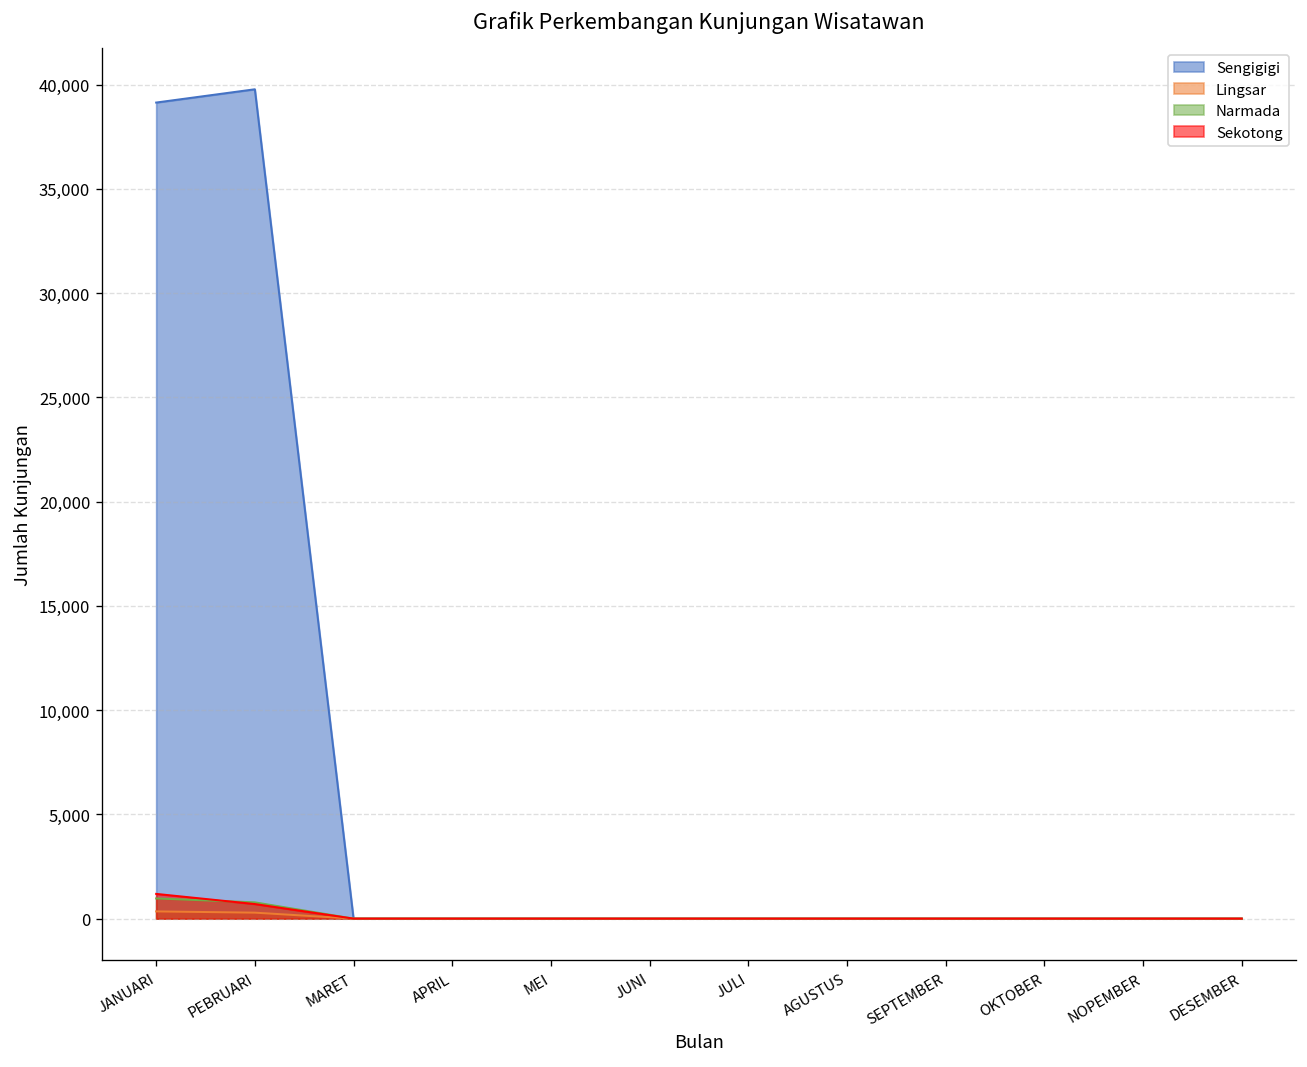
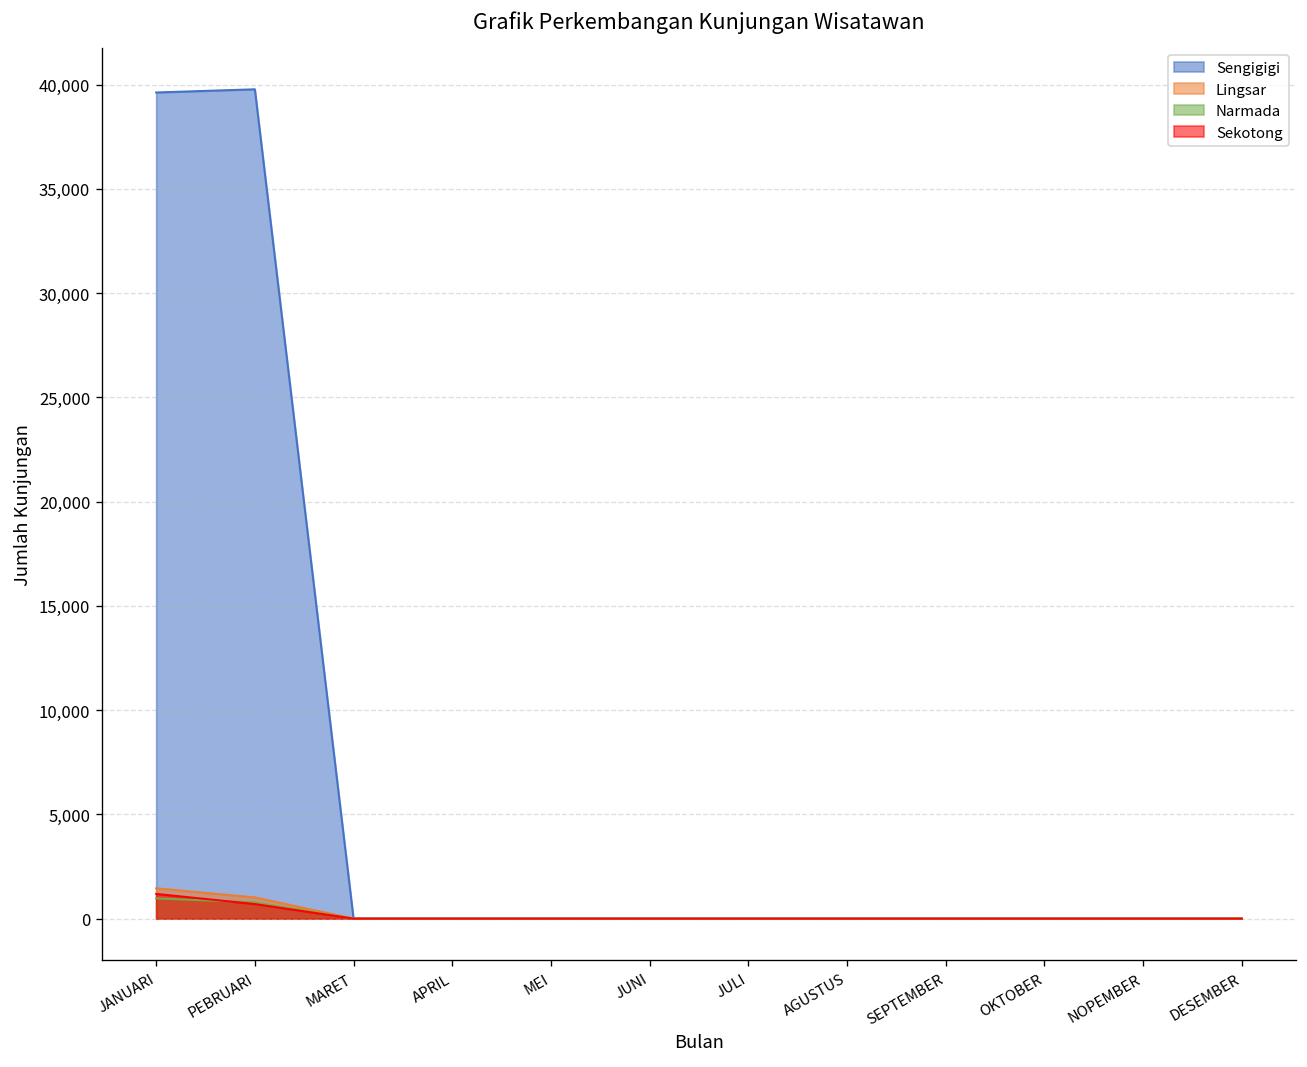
  {
    "Sengigigi": {
-     "JANUARI": "39,100",
+     "JANUARI": "39,600",
      "PEBRUARI": "39,800"
    },
    "Lingsar": {
-     "JANUARI": "300",
-     "PEBRUARI": "300"
+     "JANUARI": "1,500",
+     "PEBRUARI": "1,000"
    },
    "Narmada": {
      "JANUARI": "1,000"
    },
    "Sekotong": {
      "JANUARI": "1,200"
    }
  }
